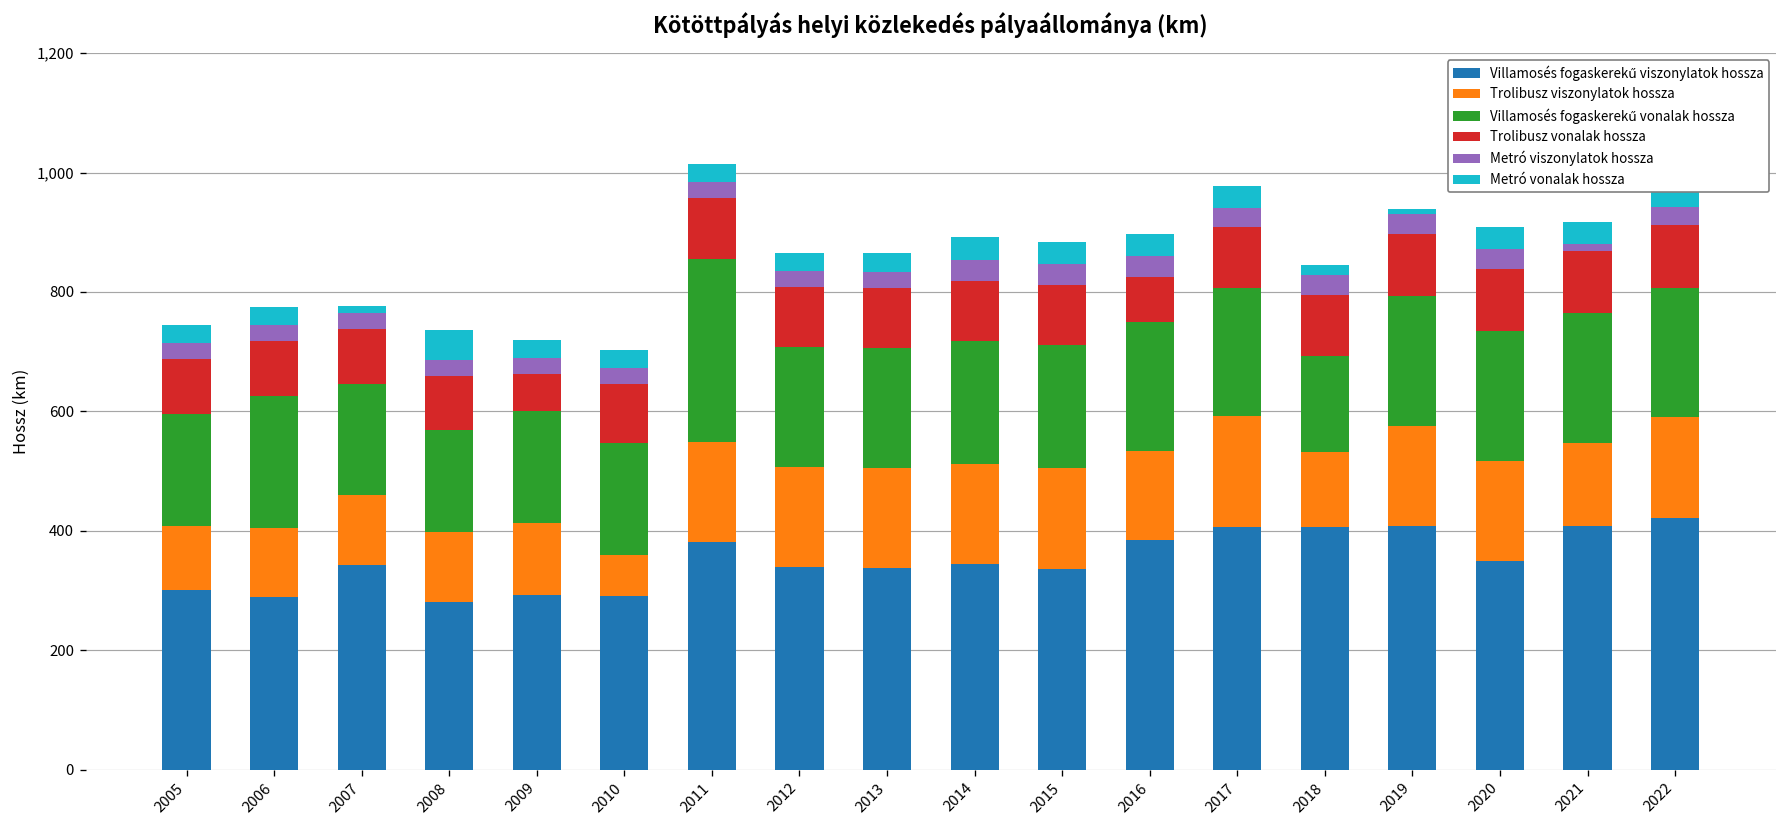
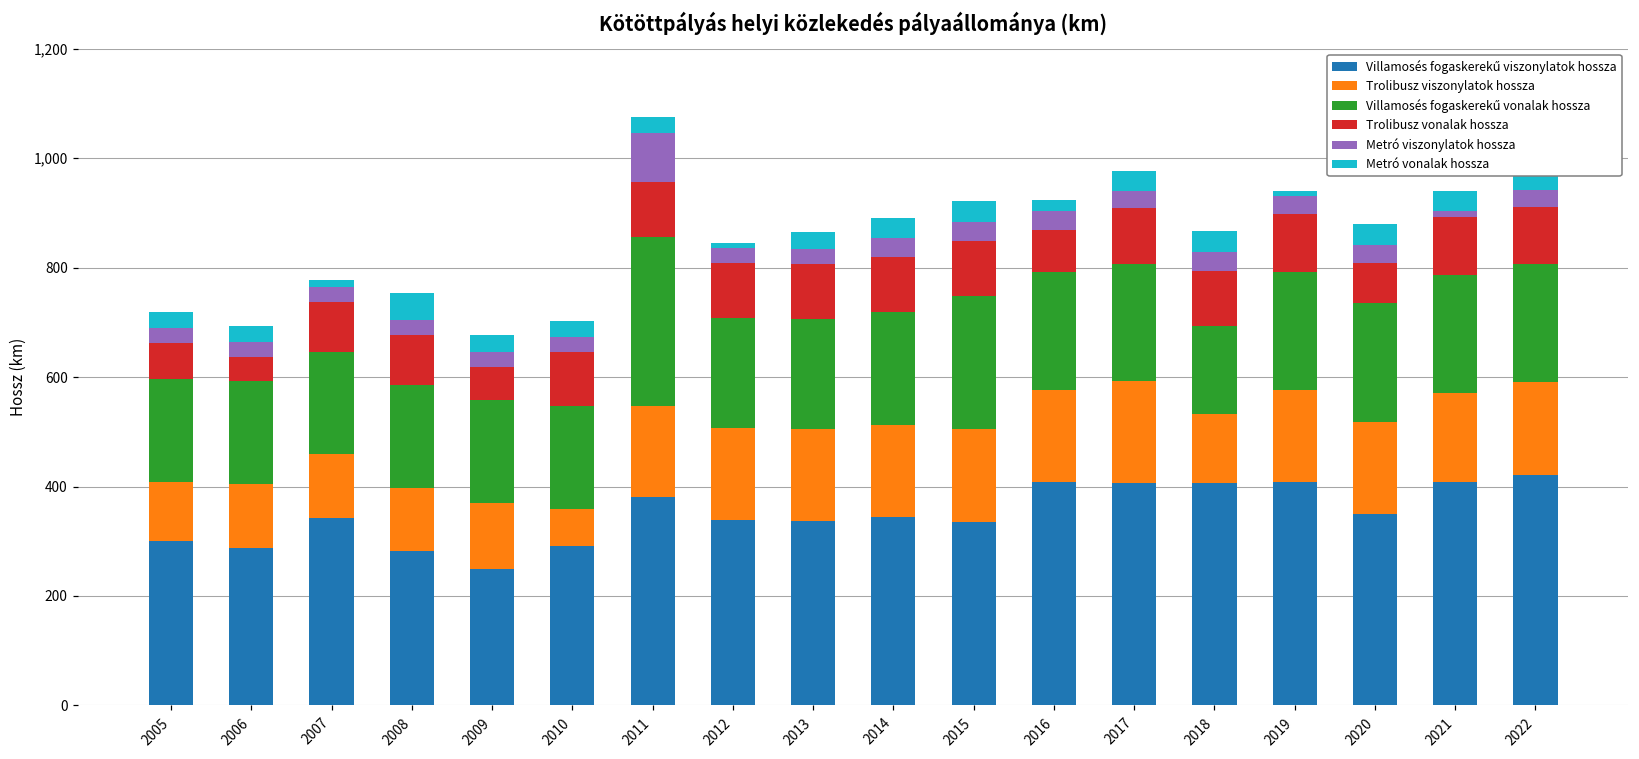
  {
    "Villamosés fogaskerekű viszonylatok hossza": {
      "2005": 300,
      "2006": 290,
      "2007": 340,
      "2008": 280,
-     "2009": 290,
+     "2009": 250,
      "2010": 290,
      "2011": 380,
      "2012": 340,
      "2013": 340,
      "2014": 340,
      "2015": 340,
-     "2016": 380,
+     "2016": 410,
      "2017": 410,
      "2018": 410,
      "2019": 410,
      "2020": 350,
      "2021": 410,
      "2022": 420
    },
    "Trolibusz viszonylatok hossza": {
      "2005": 110,
      "2006": 120,
      "2007": 120,
      "2008": 120,
      "2009": 120,
      "2010": 70,
      "2011": 170,
      "2012": 170,
      "2013": 170,
      "2014": 170,
      "2015": 170,
-     "2016": 150,
+     "2016": 170,
      "2017": 190,
      "2018": 130,
      "2019": 170,
      "2020": 170,
-     "2021": 140,
+     "2021": 160,
      "2022": 170
    },
    "Villamosés fogaskerekű vonalak hossza": {
      "2005": 190,
-     "2006": 220,
+     "2006": 190,
      "2007": 190,
-     "2008": 170,
+     "2008": 190,
      "2009": 190,
      "2010": 190,
      "2011": 310,
      "2012": 200,
      "2013": 200,
      "2014": 210,
-     "2015": 210,
+     "2015": 240,
      "2016": 220,
      "2017": 220,
      "2018": 160,
      "2019": 220,
      "2020": 220,
      "2021": 220,
      "2022": 220
    },
    "Trolibusz vonalak hossza": {
-     "2005": 90,
-     "2006": 90,
+     "2005": 70,
+     "2006": 40,
      "2007": 90,
      "2008": 90,
      "2009": 60,
      "2010": 100,
      "2011": 100,
      "2012": 100,
      "2013": 100,
      "2014": 100,
      "2015": 100,
      "2016": 80,
      "2017": 100,
      "2018": 100,
      "2019": 100,
-     "2020": 100,
+     "2020": 70,
      "2021": 100,
      "2022": 100
    },
    "Metró viszonylatok hossza": {
      "2005": 30,
      "2006": 30,
      "2007": 30,
      "2008": 30,
      "2009": 30,
      "2010": 30,
-     "2011": 30,
+     "2011": 90,
      "2012": 30,
      "2013": 30,
      "2014": 30,
      "2015": 30,
      "2016": 30,
      "2017": 30,
      "2018": 30,
      "2019": 30,
      "2020": 30,
      "2021": 10,
      "2022": 30
    },
    "Metró vonalak hossza": {
      "2005": 30,
      "2006": 30,
      "2007": 10,
      "2008": 50,
      "2009": 30,
      "2010": 30,
      "2011": 30,
-     "2012": 30,
+     "2012": 10,
      "2013": 30,
      "2014": 40,
      "2015": 40,
-     "2016": 40,
+     "2016": 20,
      "2017": 40,
-     "2018": 20,
+     "2018": 40,
      "2019": 10,
      "2020": 40,
      "2021": 40,
      "2022": 40
    }
  }
